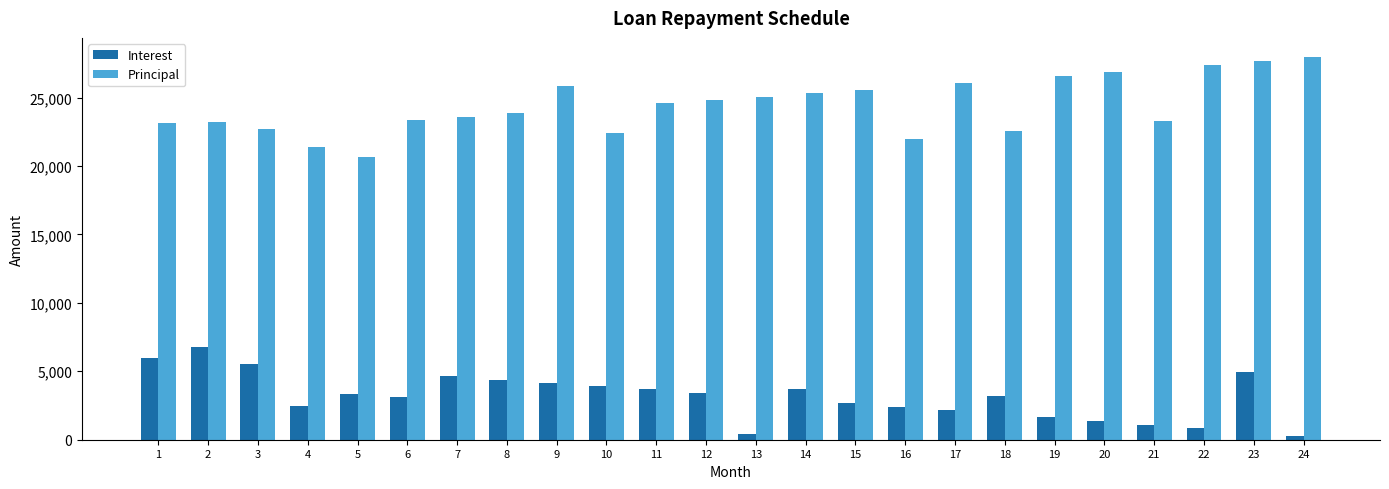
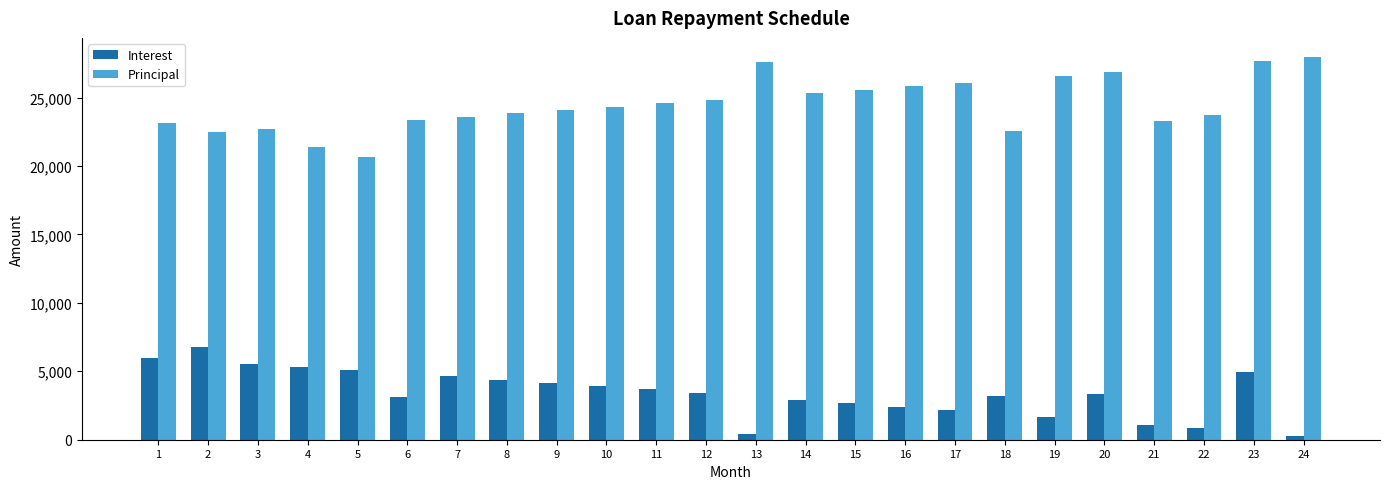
  {
    "Interest": {
      "1": "6,000",
      "2": "6,800",
      "3": "5,600",
-     "4": "2,500",
-     "5": "3,300",
+     "4": "5,300",
+     "5": "5,100",
      "6": "3,100",
      "7": "4,600",
      "8": "4,400",
      "9": "4,200",
      "10": "3,900",
      "11": "3,700",
      "12": "3,400",
      "13": "400",
-     "14": "3,700",
+     "14": "2,900",
      "15": "2,700",
      "16": "2,400",
      "17": "2,200",
      "18": "3,200",
      "19": "1,600",
-     "20": "1,400",
+     "20": "3,400",
      "21": "1,100",
      "22": "800",
      "23": "5,000",
      "24": "300"
    },
    "Principal": {
      "1": "23,200",
-     "2": "23,200",
+     "2": "22,500",
      "3": "22,700",
      "4": "21,400",
      "5": "20,600",
      "6": "23,400",
      "7": "23,600",
      "8": "23,800",
-     "9": "25,900",
-     "10": "22,400",
+     "9": "24,100",
+     "10": "24,300",
      "11": "24,600",
      "12": "24,800",
-     "13": "25,100",
+     "13": "27,600",
      "14": "25,300",
      "15": "25,600",
-     "16": "22,000",
+     "16": "25,800",
      "17": "26,100",
      "18": "22,500",
      "19": "26,600",
      "20": "26,900",
      "21": "23,300",
-     "22": "27,400",
+     "22": "23,800",
      "23": "27,700",
      "24": "28,000"
    }
  }
